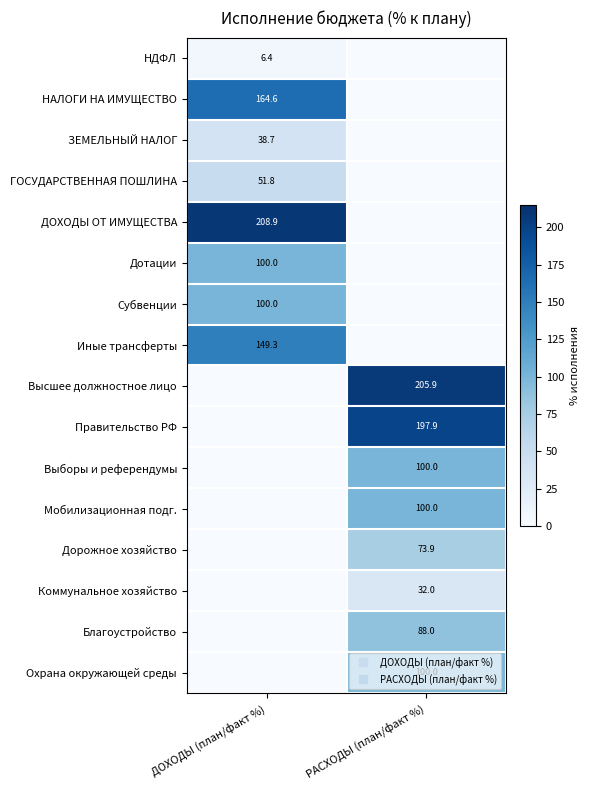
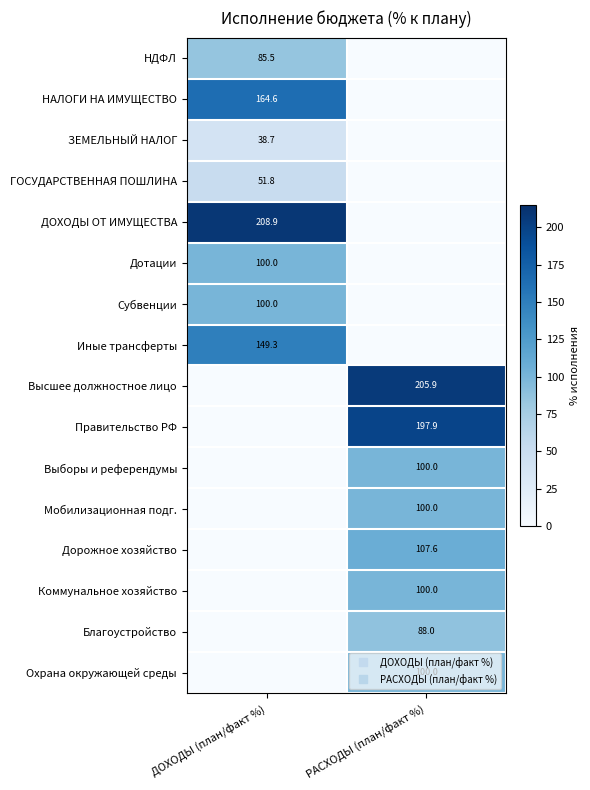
  {
    "НДФЛ": {
-     "ДОХОДЫ (план/факт %)": 6.4
+     "ДОХОДЫ (план/факт %)": 85.5
    },
    "НАЛОГИ НА ИМУЩЕСТВО": {
      "ДОХОДЫ (план/факт %)": 164.6
    },
    "ЗЕМЕЛЬНЫЙ НАЛОГ": {
      "ДОХОДЫ (план/факт %)": 38.7
    },
    "ГОСУДАРСТВЕННАЯ ПОШЛИНА": {
      "ДОХОДЫ (план/факт %)": 51.8
    },
    "ДОХОДЫ ОТ ИМУЩЕСТВА": {
      "ДОХОДЫ (план/факт %)": 208.9
    },
    "Дотации": {
      "ДОХОДЫ (план/факт %)": 100.0
    },
    "Субвенции": {
      "ДОХОДЫ (план/факт %)": 100.0
    },
    "Иные трансферты": {
      "ДОХОДЫ (план/факт %)": 149.3
    },
    "Высшее должностное лицо": {
      "РАСХОДЫ (план/факт %)": 205.9
    },
    "Правительство РФ": {
      "РАСХОДЫ (план/факт %)": 197.9
    },
    "Выборы и референдумы": {
      "РАСХОДЫ (план/факт %)": 100.0
    },
    "Мобилизационная подг.": {
      "РАСХОДЫ (план/факт %)": 100.0
    },
    "Дорожное хозяйство": {
-     "РАСХОДЫ (план/факт %)": 73.9
+     "РАСХОДЫ (план/факт %)": 107.6
    },
    "Коммунальное хозяйство": {
-     "РАСХОДЫ (план/факт %)": 32.0
+     "РАСХОДЫ (план/факт %)": 100.0
    },
    "Благоустройство": {
      "РАСХОДЫ (план/факт %)": 88.0
    }
  }
